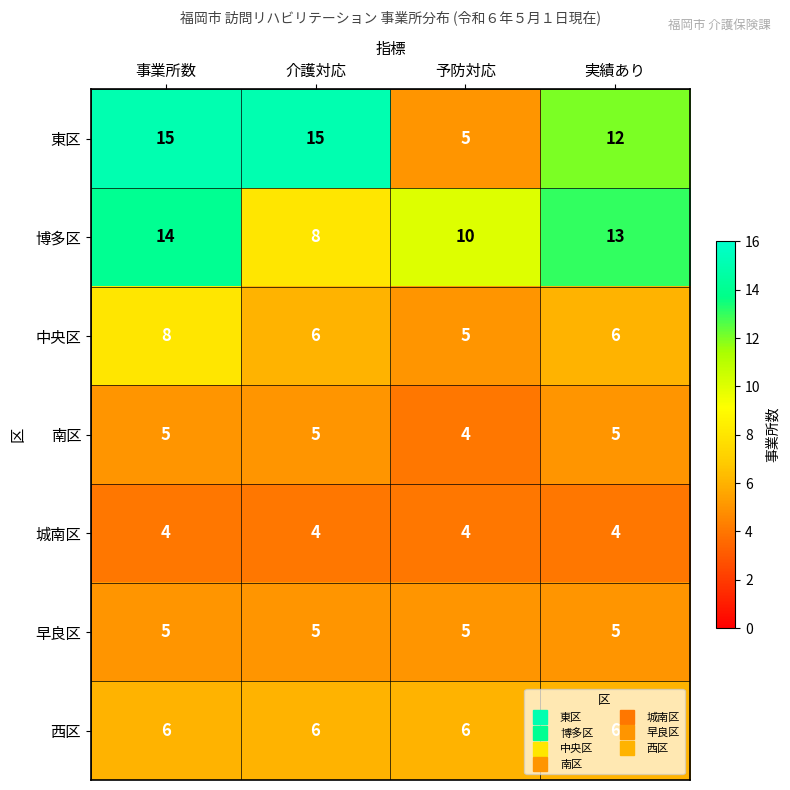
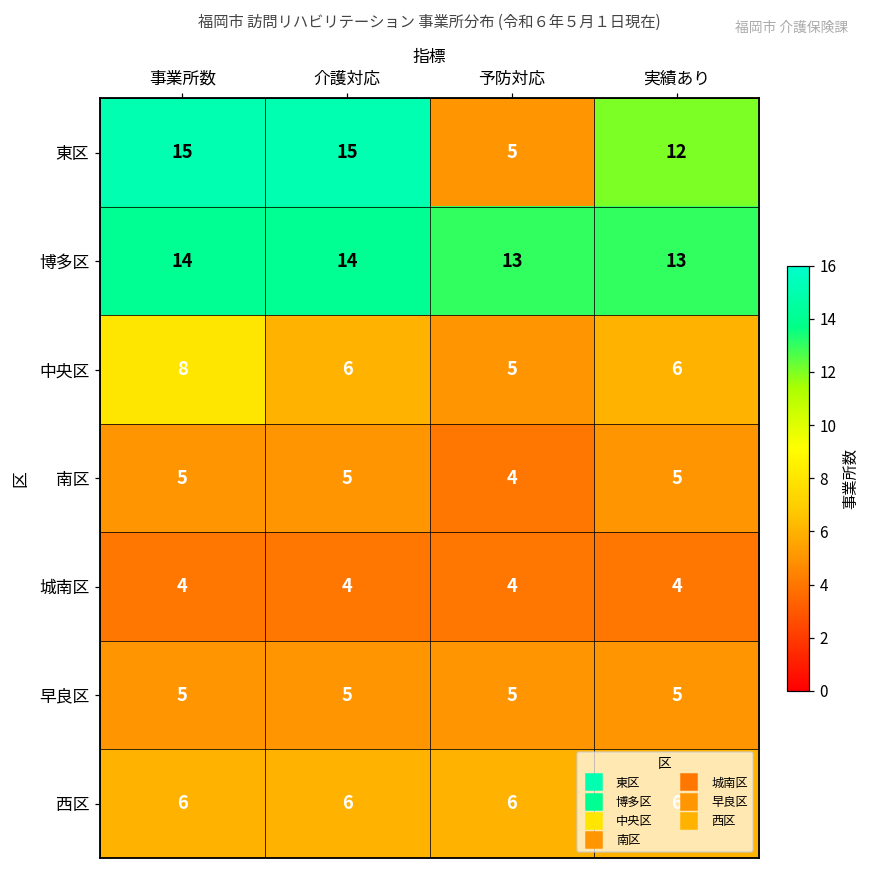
  {
    "東区": {
      "事業所数": 15,
      "介護対応": 15,
      "予防対応": 5,
      "実績あり": 12
    },
    "博多区": {
      "事業所数": 14,
-     "介護対応": 8,
-     "予防対応": 10,
+     "介護対応": 14,
+     "予防対応": 13,
      "実績あり": 13
    },
    "中央区": {
      "事業所数": 8,
      "介護対応": 6,
      "予防対応": 5,
      "実績あり": 6
    },
    "南区": {
      "事業所数": 5,
      "介護対応": 5,
      "予防対応": 4,
      "実績あり": 5
    },
    "城南区": {
      "事業所数": 4,
      "介護対応": 4,
      "予防対応": 4,
      "実績あり": 4
    },
    "早良区": {
      "事業所数": 5,
      "介護対応": 5,
      "予防対応": 5,
      "実績あり": 5
    },
    "西区": {
      "事業所数": 6,
      "介護対応": 6,
      "予防対応": 6
    }
  }
